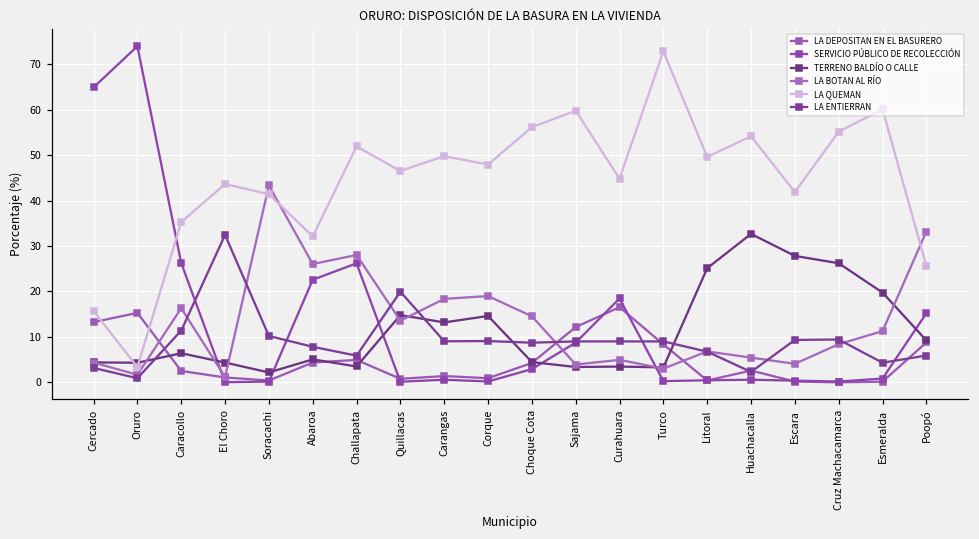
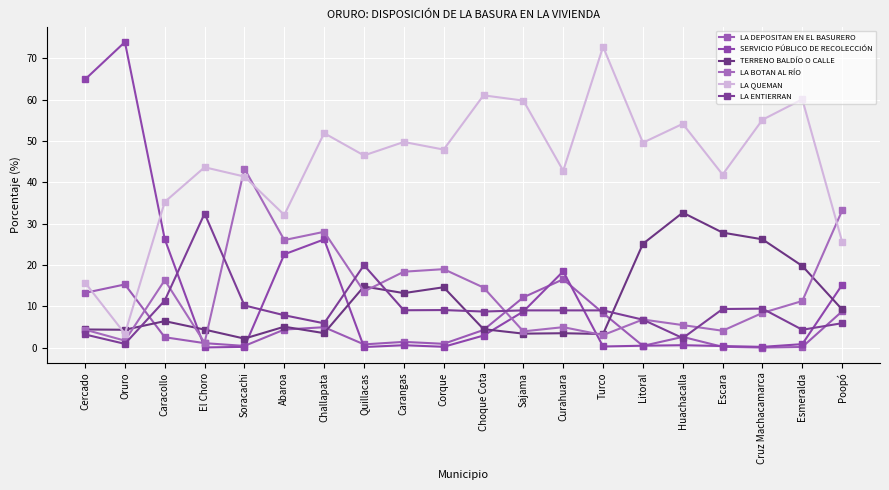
  {
    "LA QUEMAN": {
      "Cercado": 16,
      "Oruro": 3,
      "Caracollo": 35,
      "El Choro": 44,
      "Soracachi": 41,
      "Abaroa": 32,
      "Challapata": 52,
      "Quillacas": 47,
      "Carangas": 50,
      "Corque": 48,
-     "Choque Cota": 56,
+     "Choque Cota": 61,
      "Sajama": 60,
-     "Curahuara": 45,
+     "Curahuara": 43,
      "Turco": 73,
      "Litoral": 50,
      "Huachacalla": 54,
      "Escara": 42,
      "Cruz Machacamarca": 55,
      "Poopó": 26
    }
  }
